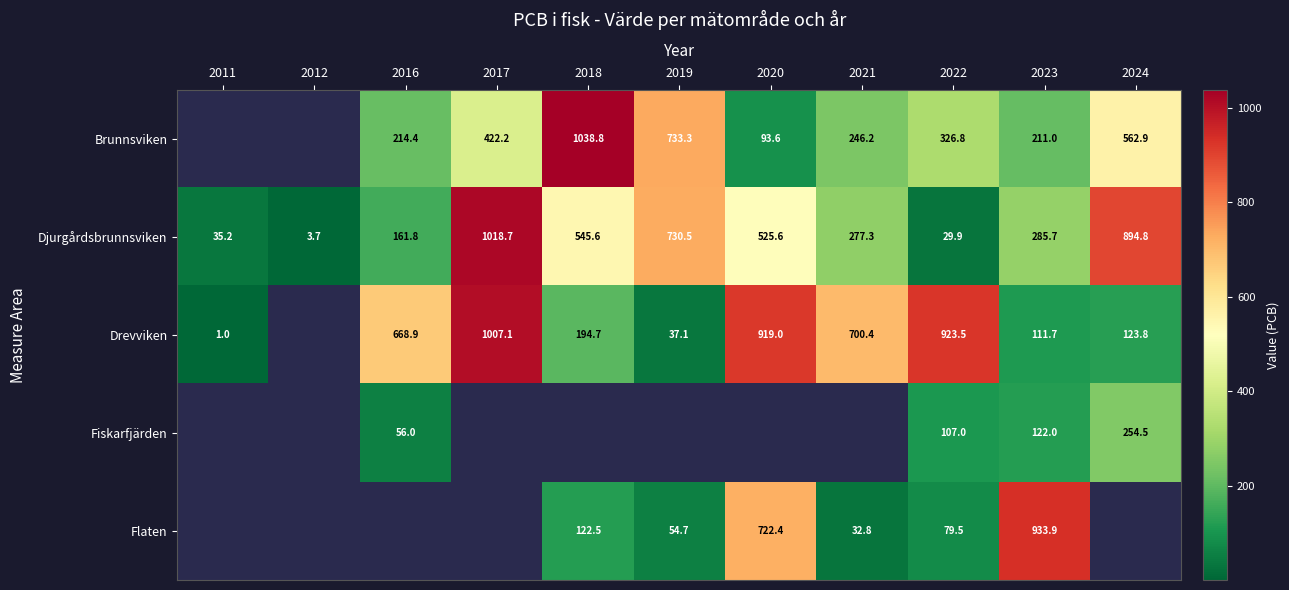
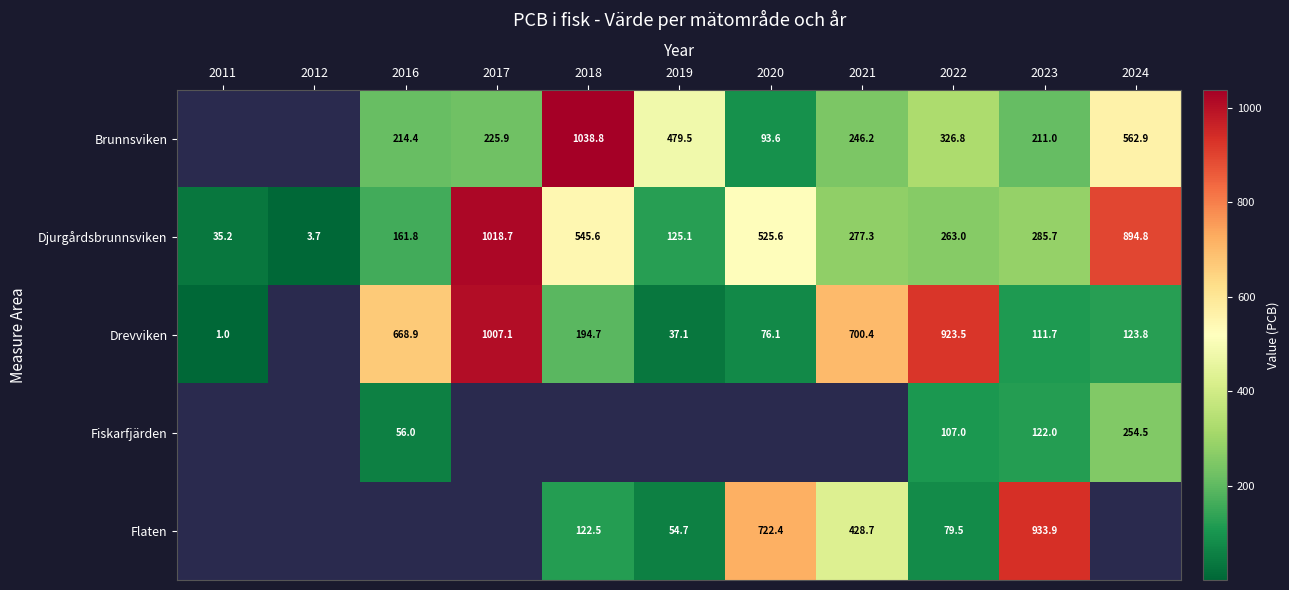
  {
    "Brunnsviken": {
      "2016": 214.4,
-     "2017": 422.2,
+     "2017": 225.9,
      "2018": 1038.8,
-     "2019": 733.3,
+     "2019": 479.5,
      "2020": 93.6,
      "2021": 246.2,
      "2022": 326.8,
      "2023": 211.0,
      "2024": 562.9
    },
    "Djurgårdsbrunnsviken": {
      "2011": 35.2,
      "2012": 3.7,
      "2016": 161.8,
      "2017": 1018.7,
      "2018": 545.6,
-     "2019": 730.5,
+     "2019": 125.1,
      "2020": 525.6,
      "2021": 277.3,
-     "2022": 29.9,
+     "2022": 263.0,
      "2023": 285.7,
      "2024": 894.8
    },
    "Drevviken": {
      "2011": 1.0,
      "2016": 668.9,
      "2017": 1007.1,
      "2018": 194.7,
      "2019": 37.1,
-     "2020": 919.0,
+     "2020": 76.1,
      "2021": 700.4,
      "2022": 923.5,
      "2023": 111.7,
      "2024": 123.8
    },
    "Fiskarfjärden": {
      "2016": 56.0,
      "2022": 107.0,
      "2023": 122.0,
      "2024": 254.5
    },
    "Flaten": {
      "2018": 122.5,
      "2019": 54.7,
      "2020": 722.4,
-     "2021": 32.8,
+     "2021": 428.7,
      "2022": 79.5,
      "2023": 933.9
    }
  }
